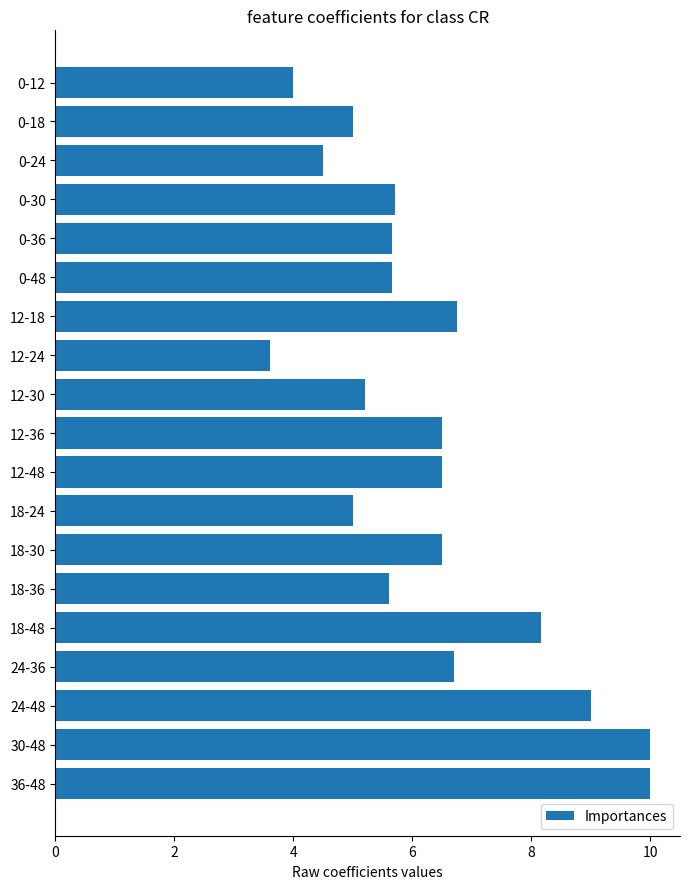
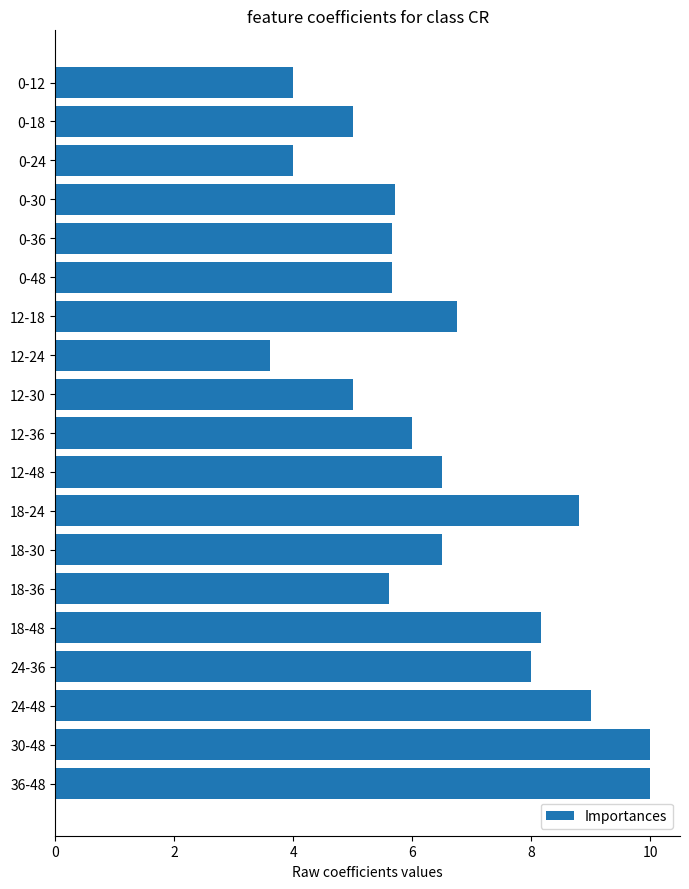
  {
    "0-12": 4.0,
    "0-18": 5.0,
-   "0-24": 4.5,
+   "0-24": 4.0,
    "0-30": 5.7,
    "0-36": 5.7,
    "0-48": 5.7,
    "12-18": 6.8,
    "12-24": 3.6,
-   "12-30": 5.2,
-   "12-36": 6.5,
+   "12-30": 5.0,
+   "12-36": 6.0,
    "12-48": 6.5,
-   "18-24": 5.0,
+   "18-24": 8.8,
    "18-30": 6.5,
    "18-36": 5.6,
    "18-48": 8.2,
-   "24-36": 6.7,
+   "24-36": 8.0,
    "24-48": 9.0,
    "30-48": 10.0,
    "36-48": 10.0
  }
